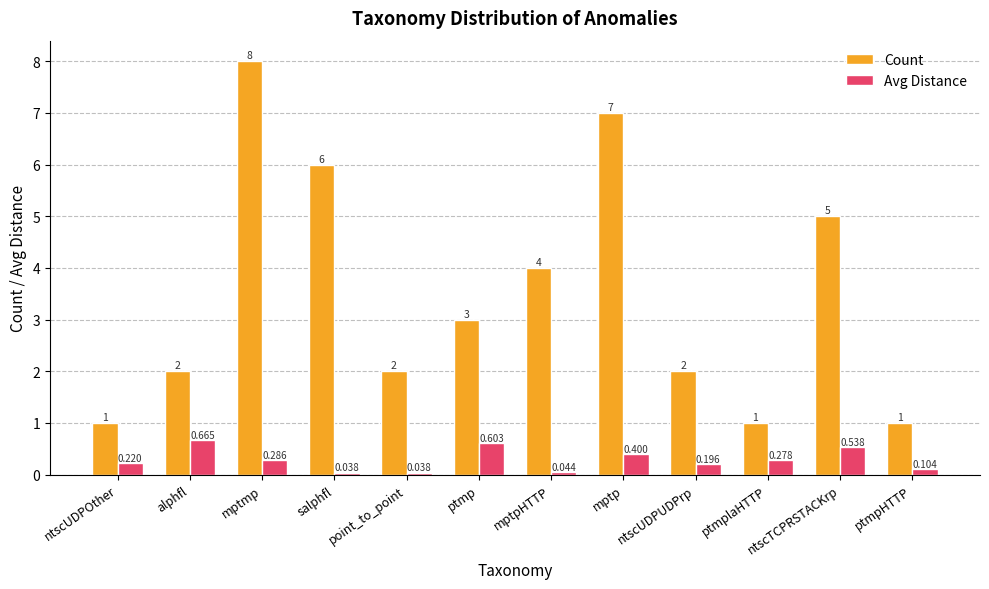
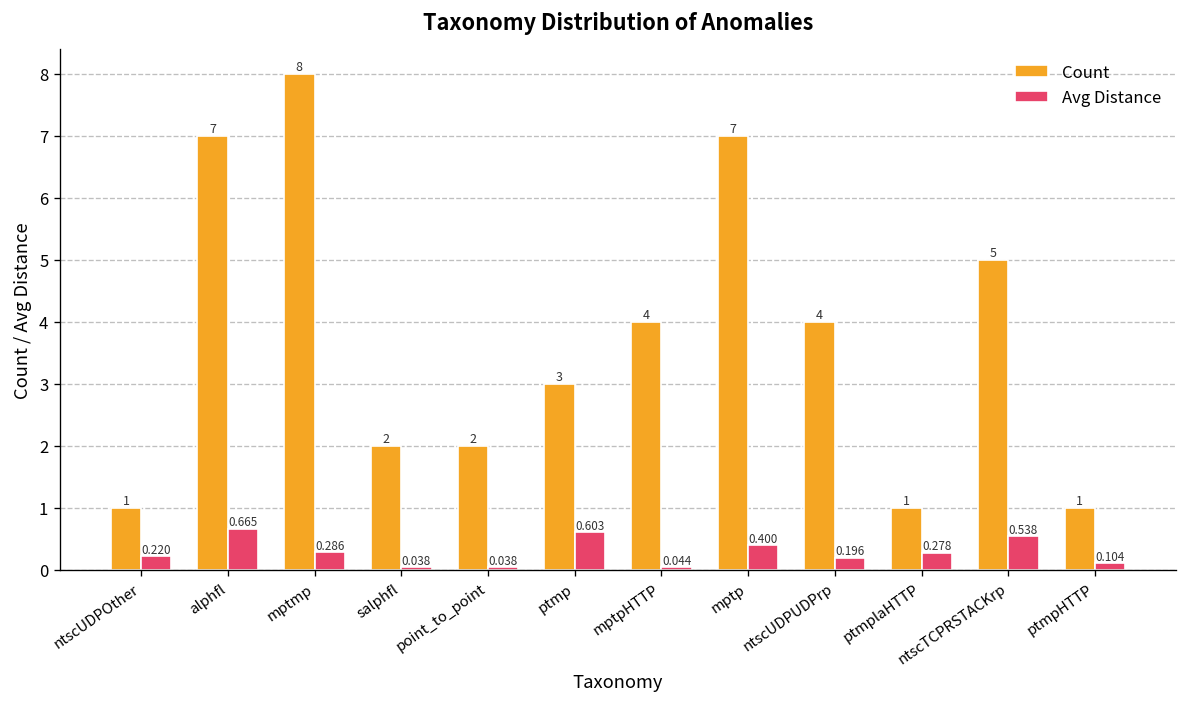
  {
    "Count": {
      "ntscUDPOther": 1,
-     "alphfl": 2,
+     "alphfl": 7,
      "mptmp": 8,
-     "salphfl": 6,
+     "salphfl": 2,
      "point_to_point": 2,
      "ptmp": 3,
      "mptpHTTP": 4,
      "mptp": 7,
-     "ntscUDPUDPrp": 2,
+     "ntscUDPUDPrp": 4,
      "ptmplaHTTP": 1,
      "ntscTCPRSTACKrp": 5,
      "ptmpHTTP": 1
    },
    "Avg Distance": {
      "ntscUDPOther": 0.220,
      "alphfl": 0.665,
      "mptmp": 0.286,
      "salphfl": 0.038,
      "point_to_point": 0.038,
      "ptmp": 0.603,
      "mptpHTTP": 0.044,
      "mptp": 0.400,
      "ntscUDPUDPrp": 0.196,
      "ptmplaHTTP": 0.278,
      "ntscTCPRSTACKrp": 0.538,
      "ptmpHTTP": 0.104
    }
  }
